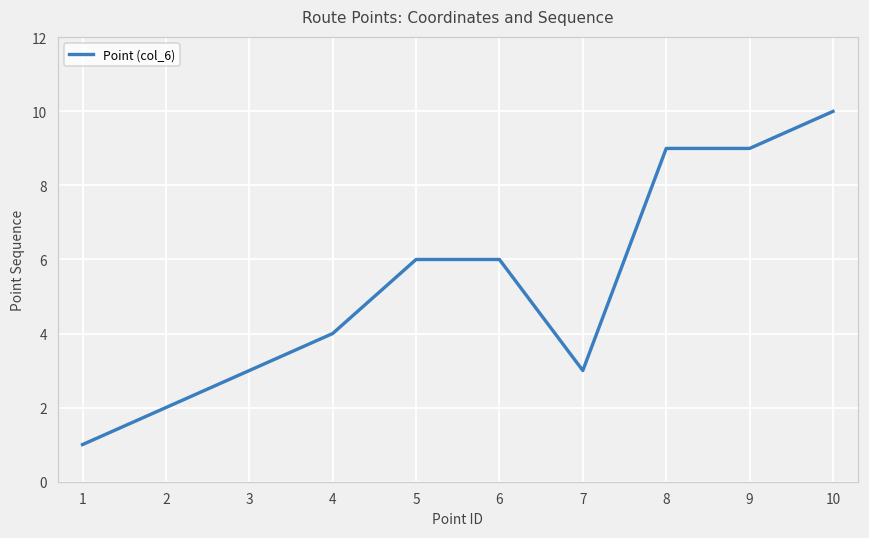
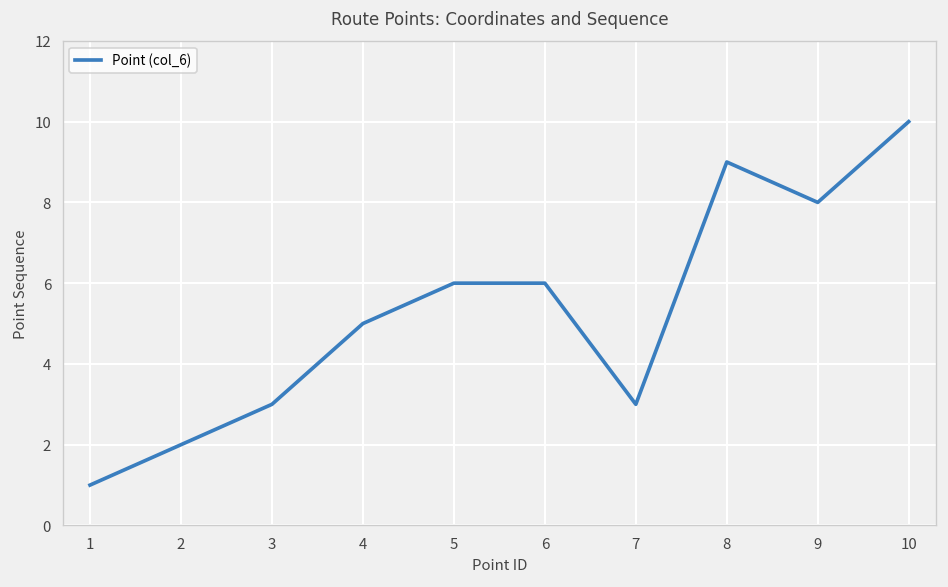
  {
    "1": 1,
    "2": 2,
    "3": 3,
-   "4": 4,
+   "4": 5,
    "5": 6,
    "6": 6,
    "7": 3,
    "8": 9,
-   "9": 9,
+   "9": 8,
    "10": 10
  }
